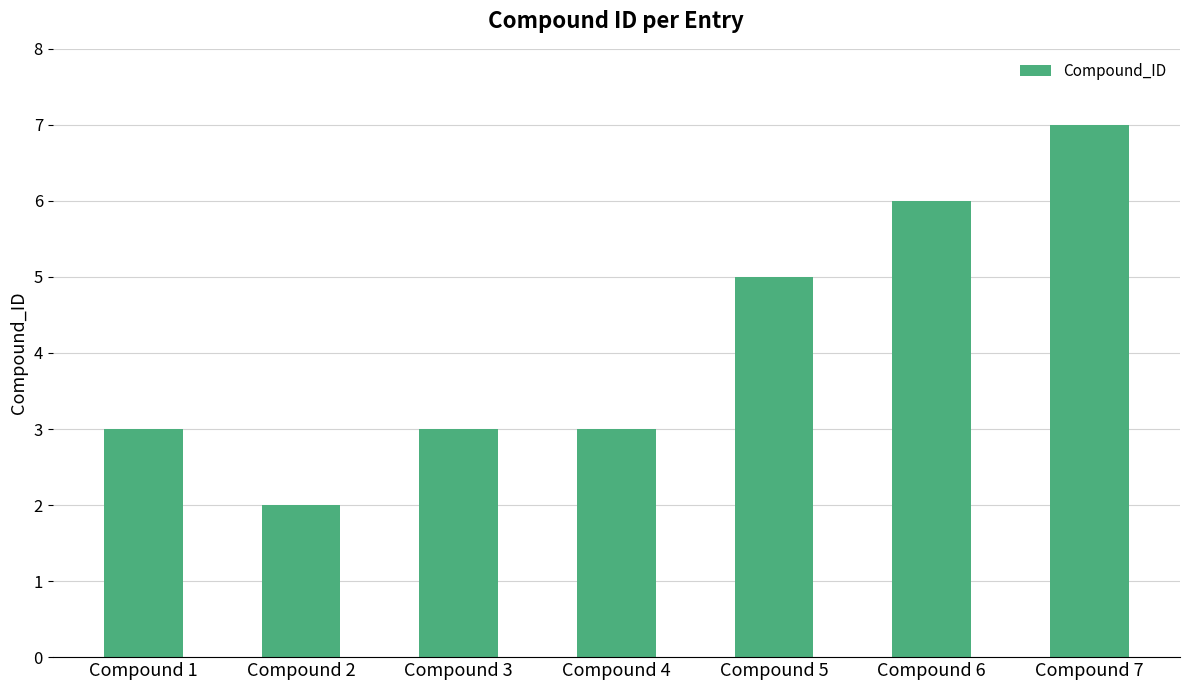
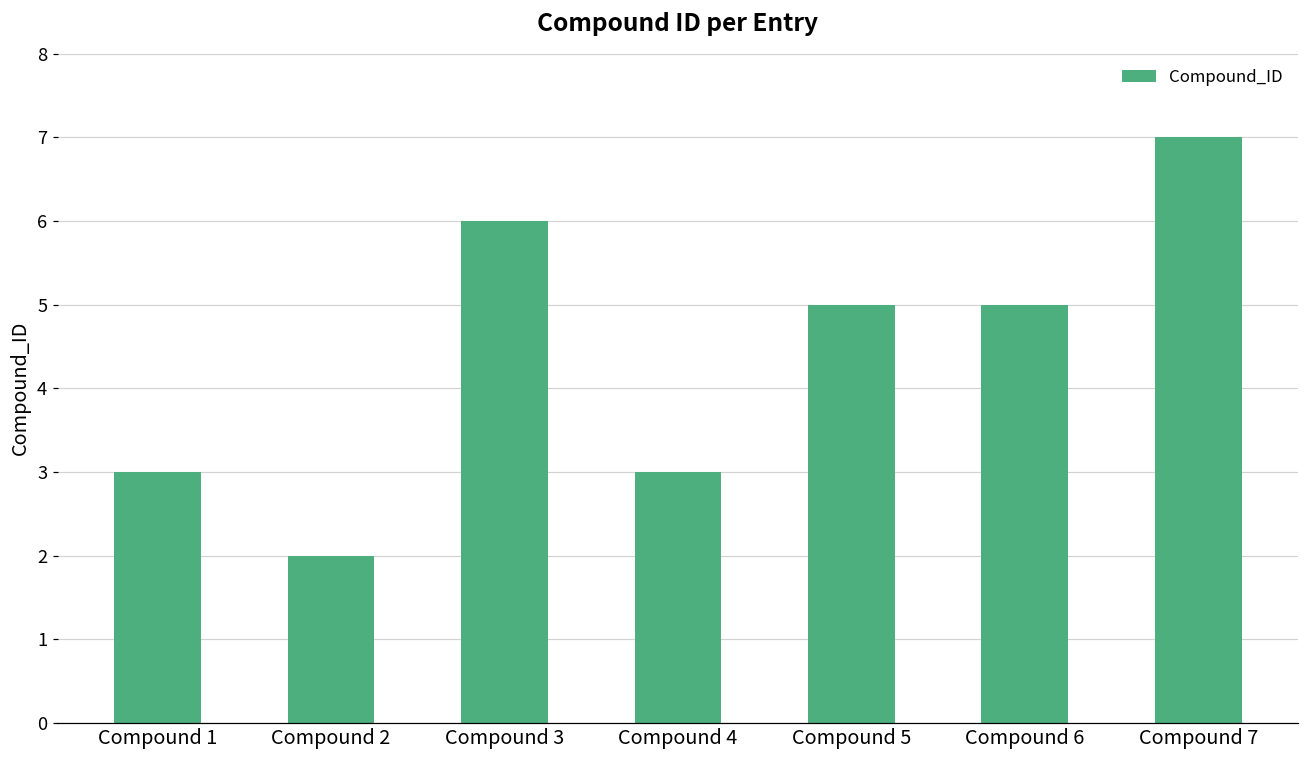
  {
    "Compound 1": 3,
    "Compound 2": 2,
-   "Compound 3": 3,
+   "Compound 3": 6,
    "Compound 4": 3,
    "Compound 5": 5,
-   "Compound 6": 6,
+   "Compound 6": 5,
    "Compound 7": 7
  }
